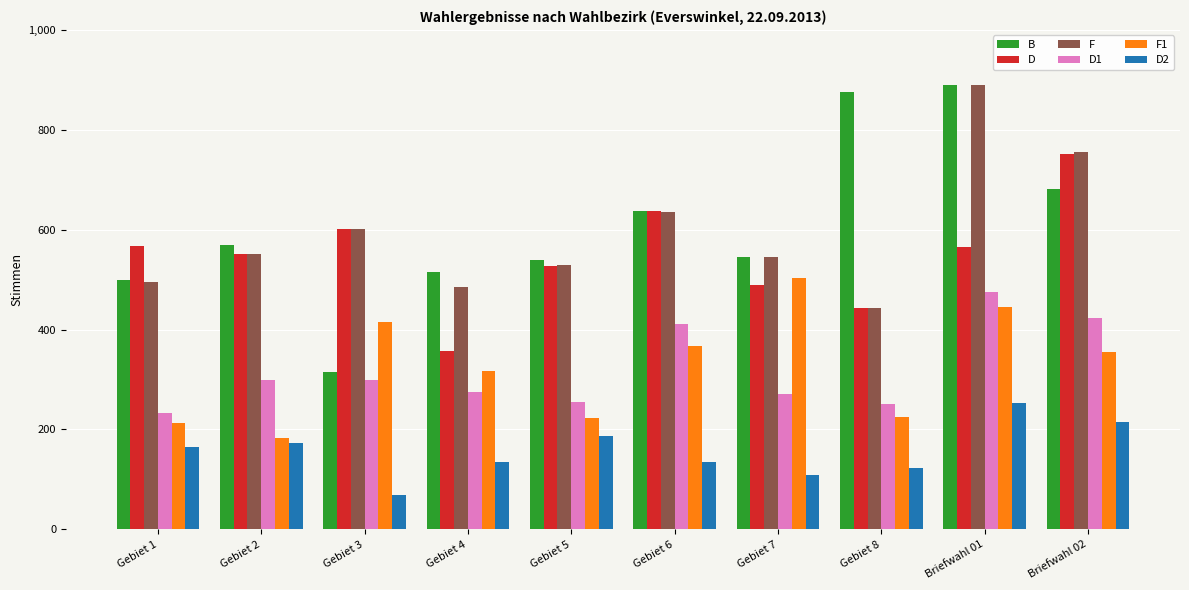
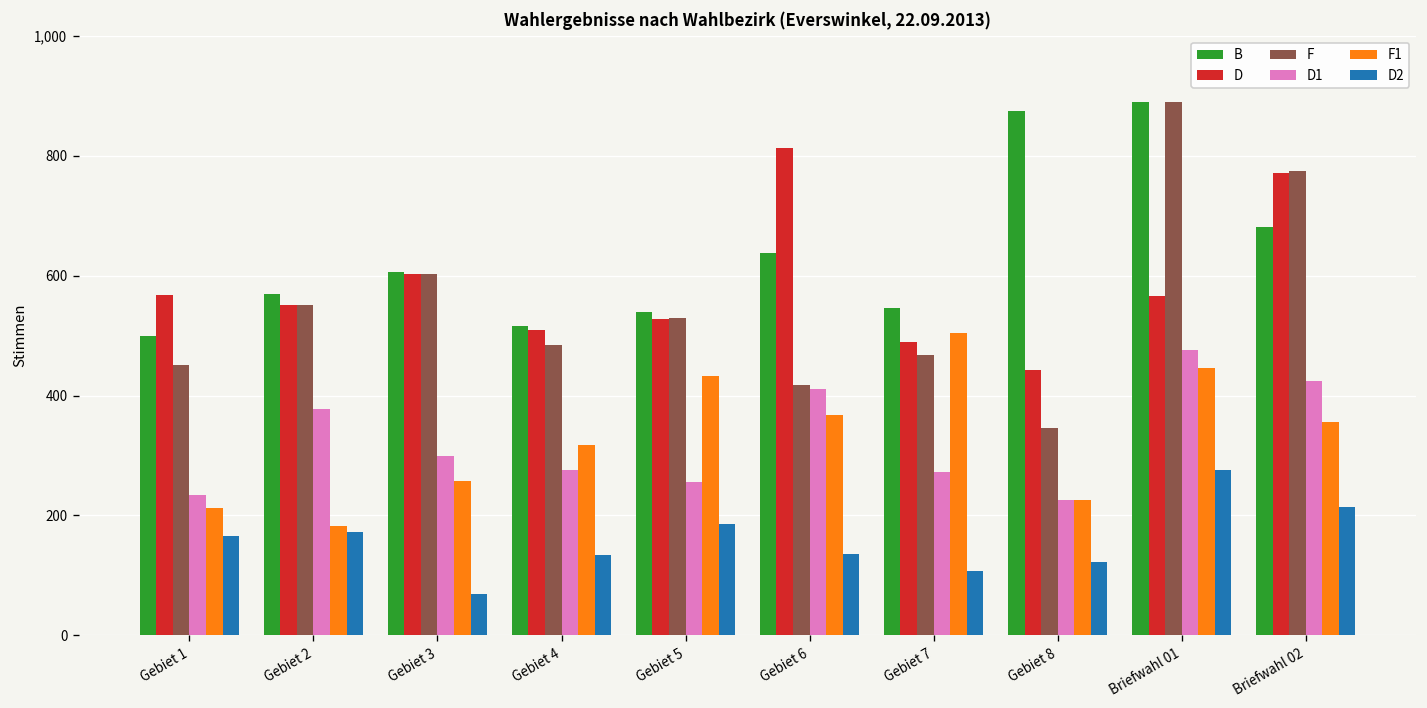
  {
    "B": {
      "Gebiet 1": 500,
      "Gebiet 2": 570,
-     "Gebiet 3": 320,
+     "Gebiet 3": 610,
      "Gebiet 4": 520,
      "Gebiet 5": 540,
      "Gebiet 6": 640,
      "Gebiet 7": 550,
      "Gebiet 8": 880,
      "Briefwahl 01": 890,
      "Briefwahl 02": 680
    },
    "D": {
      "Gebiet 1": 570,
      "Gebiet 2": 550,
      "Gebiet 3": 600,
-     "Gebiet 4": 360,
+     "Gebiet 4": 510,
      "Gebiet 5": 530,
-     "Gebiet 6": 640,
+     "Gebiet 6": 810,
      "Gebiet 7": 490,
      "Gebiet 8": 440,
      "Briefwahl 01": 570,
-     "Briefwahl 02": 750
+     "Briefwahl 02": 770
    },
    "F": {
-     "Gebiet 1": 500,
+     "Gebiet 1": 450,
      "Gebiet 2": 550,
      "Gebiet 3": 600,
      "Gebiet 4": 490,
      "Gebiet 5": 530,
-     "Gebiet 6": 640,
-     "Gebiet 7": 550,
-     "Gebiet 8": 440,
+     "Gebiet 6": 420,
+     "Gebiet 7": 470,
+     "Gebiet 8": 350,
      "Briefwahl 01": 890,
-     "Briefwahl 02": 760
+     "Briefwahl 02": 770
    },
    "D1": {
      "Gebiet 1": 230,
-     "Gebiet 2": 300,
+     "Gebiet 2": 380,
      "Gebiet 3": 300,
      "Gebiet 4": 280,
      "Gebiet 5": 260,
      "Gebiet 6": 410,
      "Gebiet 7": 270,
-     "Gebiet 8": 250,
+     "Gebiet 8": 230,
      "Briefwahl 01": 480,
      "Briefwahl 02": 420
    },
    "F1": {
      "Gebiet 1": 210,
      "Gebiet 2": 180,
-     "Gebiet 3": 420,
+     "Gebiet 3": 260,
      "Gebiet 4": 320,
-     "Gebiet 5": 220,
+     "Gebiet 5": 430,
      "Gebiet 6": 370,
      "Gebiet 7": 500,
      "Gebiet 8": 230,
      "Briefwahl 01": 450,
      "Briefwahl 02": 360
    },
    "D2": {
      "Gebiet 1": 170,
      "Gebiet 2": 170,
      "Gebiet 3": 70,
      "Gebiet 4": 130,
      "Gebiet 5": 190,
      "Gebiet 6": 140,
      "Gebiet 7": 110,
      "Gebiet 8": 120,
-     "Briefwahl 01": 250,
+     "Briefwahl 01": 280,
      "Briefwahl 02": 210
    }
  }
